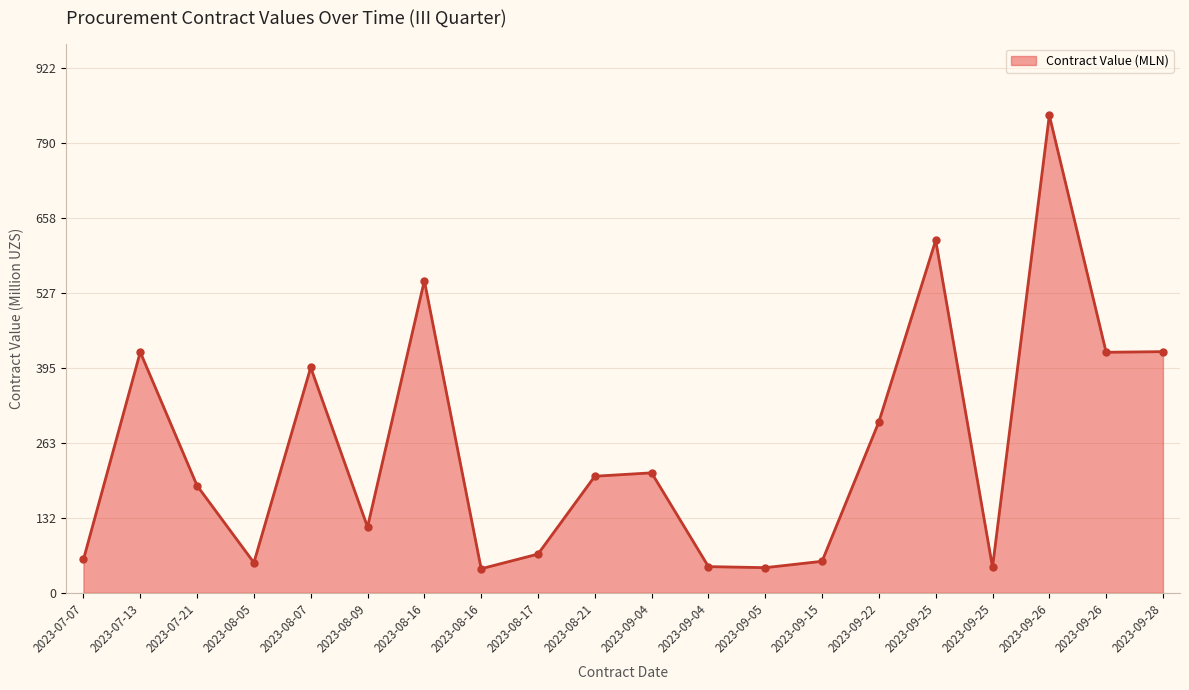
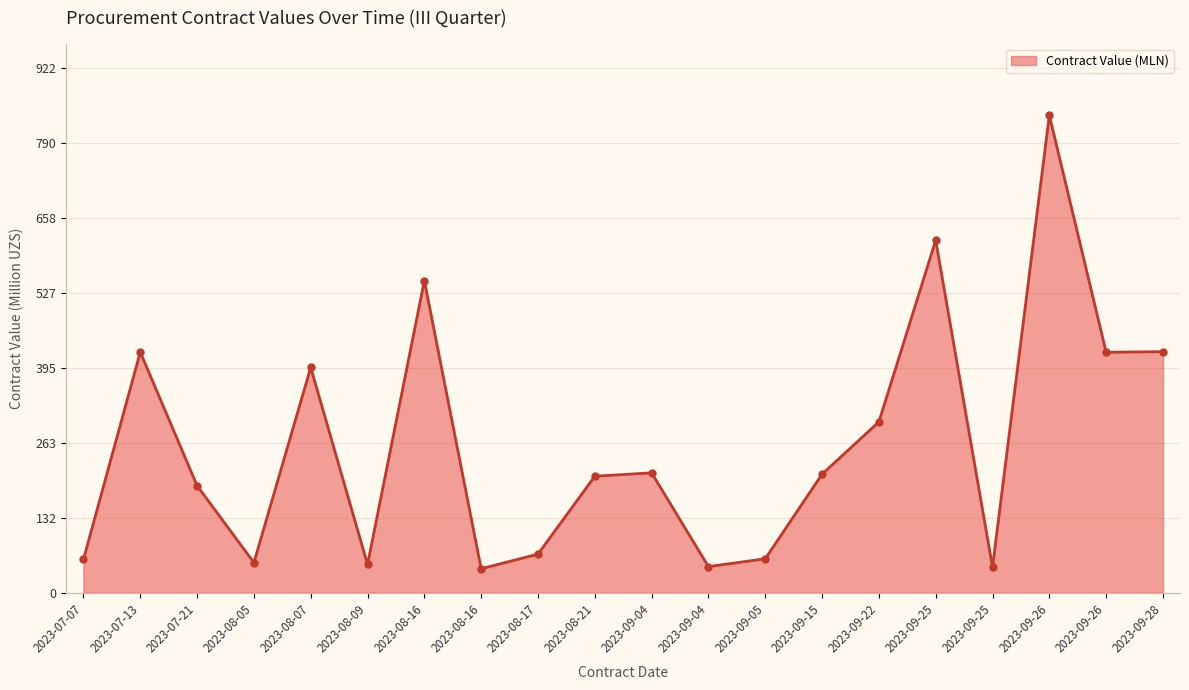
  {
    "2023-07-07": 60,
    "2023-07-13": 420,
    "2023-07-21": 190,
    "2023-08-05": 50,
    "2023-08-07": 400,
-   "2023-08-09": 120,
+   "2023-08-09": 50,
    "2023-08-17": 70,
    "2023-08-21": 200,
-   "2023-09-05": 40,
-   "2023-09-15": 60,
+   "2023-09-05": 60,
+   "2023-09-15": 210,
    "2023-09-22": 300,
    "2023-09-28": 420
  }
